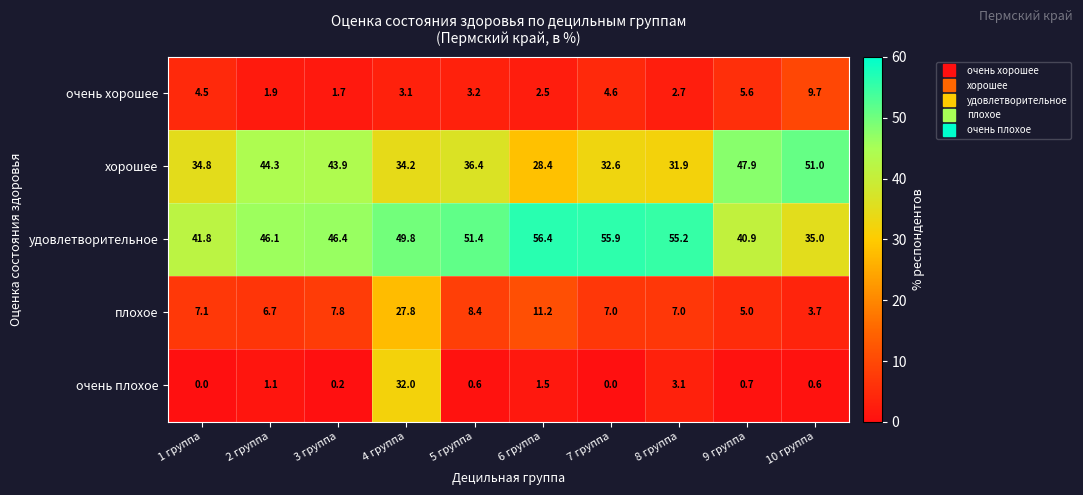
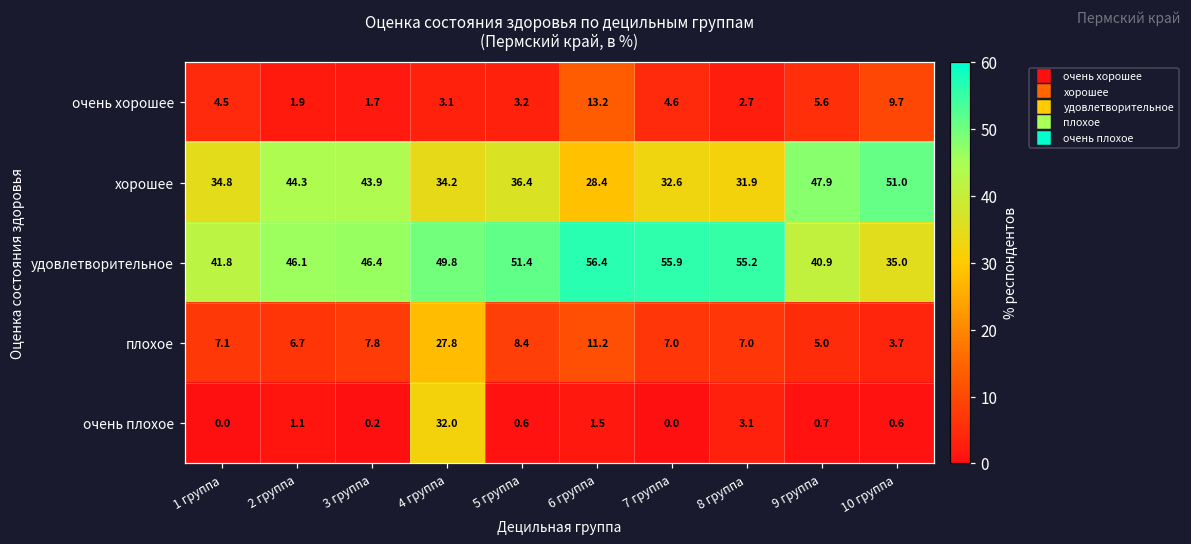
  {
    "очень хорошее": {
      "1 группа": 4.5,
      "2 группа": 1.9,
      "3 группа": 1.7,
      "4 группа": 3.1,
      "5 группа": 3.2,
-     "6 группа": 2.5,
+     "6 группа": 13.2,
      "7 группа": 4.6,
      "8 группа": 2.7,
      "9 группа": 5.6,
      "10 группа": 9.7
    },
    "хорошее": {
      "1 группа": 34.8,
      "2 группа": 44.3,
      "3 группа": 43.9,
      "4 группа": 34.2,
      "5 группа": 36.4,
      "6 группа": 28.4,
      "7 группа": 32.6,
      "8 группа": 31.9,
      "9 группа": 47.9,
      "10 группа": 51.0
    },
    "удовлетворительное": {
      "1 группа": 41.8,
      "2 группа": 46.1,
      "3 группа": 46.4,
      "4 группа": 49.8,
      "5 группа": 51.4,
      "6 группа": 56.4,
      "7 группа": 55.9,
      "8 группа": 55.2,
      "9 группа": 40.9,
      "10 группа": 35.0
    },
    "плохое": {
      "1 группа": 7.1,
      "2 группа": 6.7,
      "3 группа": 7.8,
      "4 группа": 27.8,
      "5 группа": 8.4,
      "6 группа": 11.2,
      "7 группа": 7.0,
      "8 группа": 7.0,
      "9 группа": 5.0,
      "10 группа": 3.7
    },
    "очень плохое": {
      "1 группа": 0.0,
      "2 группа": 1.1,
      "3 группа": 0.2,
      "4 группа": 32.0,
      "5 группа": 0.6,
      "6 группа": 1.5,
      "7 группа": 0.0,
      "8 группа": 3.1,
      "9 группа": 0.7,
      "10 группа": 0.6
    }
  }
